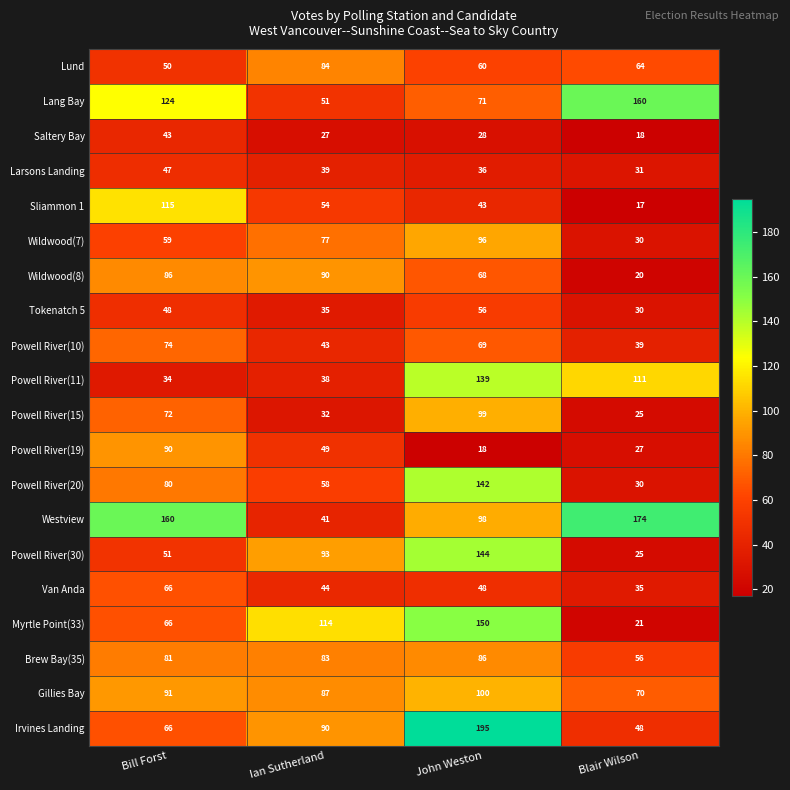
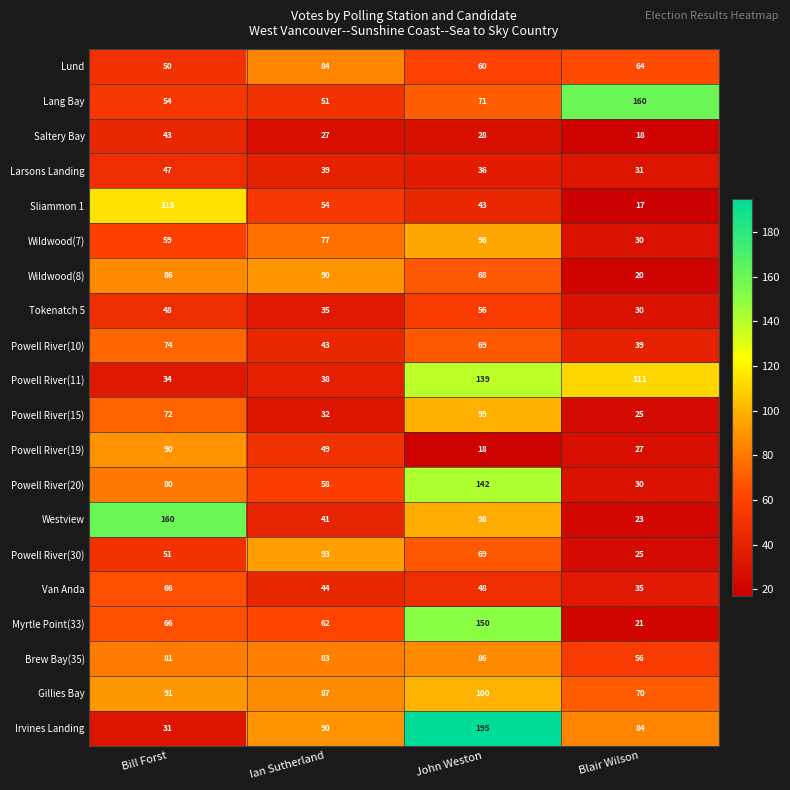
  {
    "Lund": {
      "Bill Forst": 50,
      "Ian Sutherland": 84,
      "John Weston": 60,
      "Blair Wilson": 64
    },
    "Lang Bay": {
-     "Bill Forst": 124,
+     "Bill Forst": 54,
      "Ian Sutherland": 51,
      "John Weston": 71,
      "Blair Wilson": 160
    },
    "Saltery Bay": {
      "Bill Forst": 43,
      "Ian Sutherland": 27,
      "John Weston": 28,
      "Blair Wilson": 18
    },
    "Larsons Landing": {
      "Bill Forst": 47,
      "Ian Sutherland": 39,
      "John Weston": 36,
      "Blair Wilson": 31
    },
    "Sliammon 1": {
      "Bill Forst": 115,
      "Ian Sutherland": 54,
      "John Weston": 43,
      "Blair Wilson": 17
    },
    "Wildwood(7)": {
      "Bill Forst": 59,
      "Ian Sutherland": 77,
      "John Weston": 96,
      "Blair Wilson": 30
    },
    "Wildwood(8)": {
      "Bill Forst": 86,
      "Ian Sutherland": 90,
      "John Weston": 68,
      "Blair Wilson": 20
    },
    "Tokenatch 5": {
      "Bill Forst": 48,
      "Ian Sutherland": 35,
      "John Weston": 56,
      "Blair Wilson": 30
    },
    "Powell River(10)": {
      "Bill Forst": 74,
      "Ian Sutherland": 43,
      "John Weston": 69,
      "Blair Wilson": 39
    },
    "Powell River(11)": {
      "Bill Forst": 34,
      "Ian Sutherland": 38,
      "John Weston": 139,
      "Blair Wilson": 111
    },
    "Powell River(15)": {
      "Bill Forst": 72,
      "Ian Sutherland": 32,
      "John Weston": 99,
      "Blair Wilson": 25
    },
    "Powell River(19)": {
      "Bill Forst": 90,
      "Ian Sutherland": 49,
      "John Weston": 18,
      "Blair Wilson": 27
    },
    "Powell River(20)": {
      "Bill Forst": 80,
      "Ian Sutherland": 58,
      "John Weston": 142,
      "Blair Wilson": 30
    },
    "Westview": {
      "Bill Forst": 160,
      "Ian Sutherland": 41,
      "John Weston": 98,
-     "Blair Wilson": 174
+     "Blair Wilson": 23
    },
    "Powell River(30)": {
      "Bill Forst": 51,
      "Ian Sutherland": 93,
-     "John Weston": 144,
+     "John Weston": 69,
      "Blair Wilson": 25
    },
    "Van Anda": {
      "Bill Forst": 66,
      "Ian Sutherland": 44,
      "John Weston": 48,
      "Blair Wilson": 35
    },
    "Myrtle Point(33)": {
      "Bill Forst": 66,
-     "Ian Sutherland": 114,
+     "Ian Sutherland": 62,
      "John Weston": 150,
      "Blair Wilson": 21
    },
    "Brew Bay(35)": {
      "Bill Forst": 81,
      "Ian Sutherland": 83,
      "John Weston": 86,
      "Blair Wilson": 56
    },
    "Gillies Bay": {
      "Bill Forst": 91,
      "Ian Sutherland": 87,
      "John Weston": 100,
      "Blair Wilson": 70
    },
    "Irvines Landing": {
-     "Bill Forst": 66,
+     "Bill Forst": 31,
      "Ian Sutherland": 90,
      "John Weston": 195,
-     "Blair Wilson": 48
+     "Blair Wilson": 84
    }
  }
